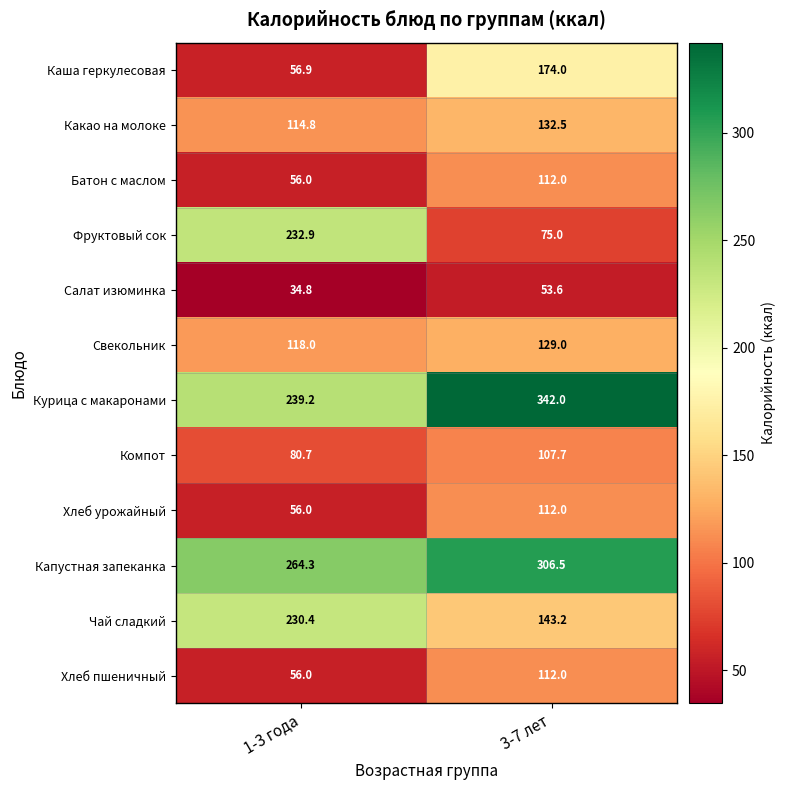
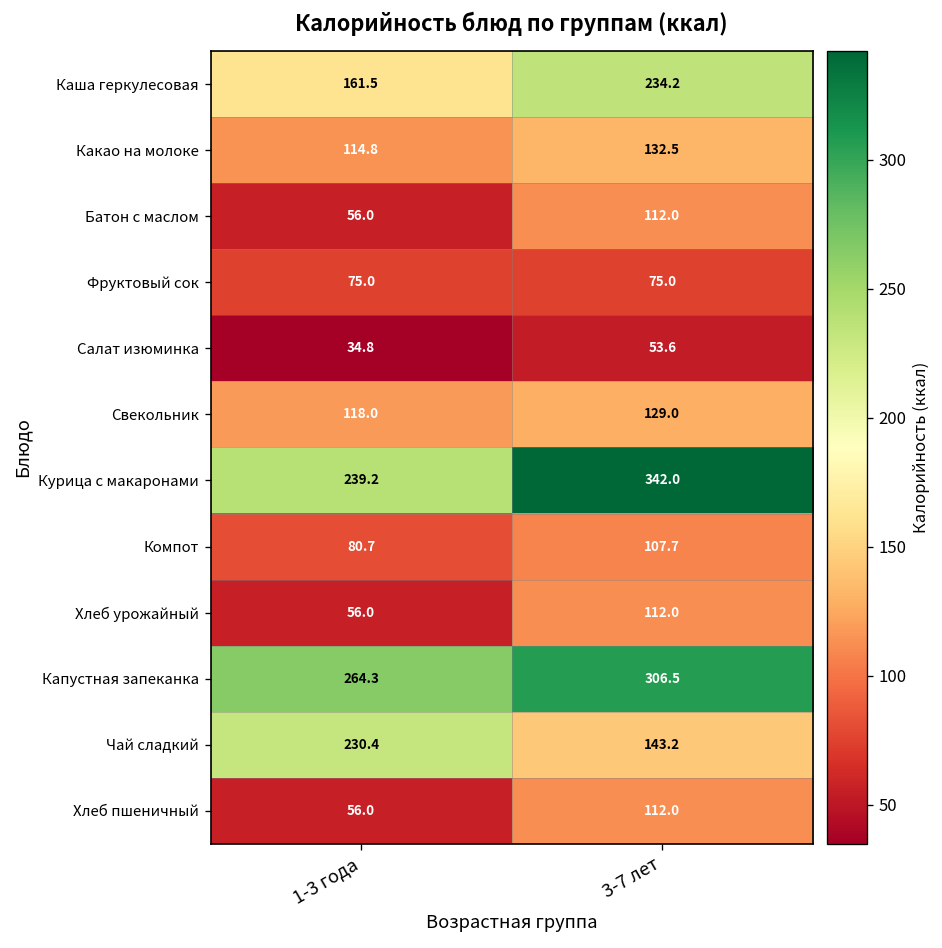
  {
    "Каша геркулесовая": {
-     "1-3 года": 56.9,
-     "3-7 лет": 174.0
+     "1-3 года": 161.5,
+     "3-7 лет": 234.2
    },
    "Какао на молоке": {
      "1-3 года": 114.8,
      "3-7 лет": 132.5
    },
    "Батон с маслом": {
      "1-3 года": 56.0,
      "3-7 лет": 112.0
    },
    "Фруктовый сок": {
-     "1-3 года": 232.9,
+     "1-3 года": 75.0,
      "3-7 лет": 75.0
    },
    "Салат изюминка": {
      "1-3 года": 34.8,
      "3-7 лет": 53.6
    },
    "Свекольник": {
      "1-3 года": 118.0,
      "3-7 лет": 129.0
    },
    "Курица с макаронами": {
      "1-3 года": 239.2,
      "3-7 лет": 342.0
    },
    "Компот": {
      "1-3 года": 80.7,
      "3-7 лет": 107.7
    },
    "Хлеб урожайный": {
      "1-3 года": 56.0,
      "3-7 лет": 112.0
    },
    "Капустная запеканка": {
      "1-3 года": 264.3,
      "3-7 лет": 306.5
    },
    "Чай сладкий": {
      "1-3 года": 230.4,
      "3-7 лет": 143.2
    },
    "Хлеб пшеничный": {
      "1-3 года": 56.0,
      "3-7 лет": 112.0
    }
  }
